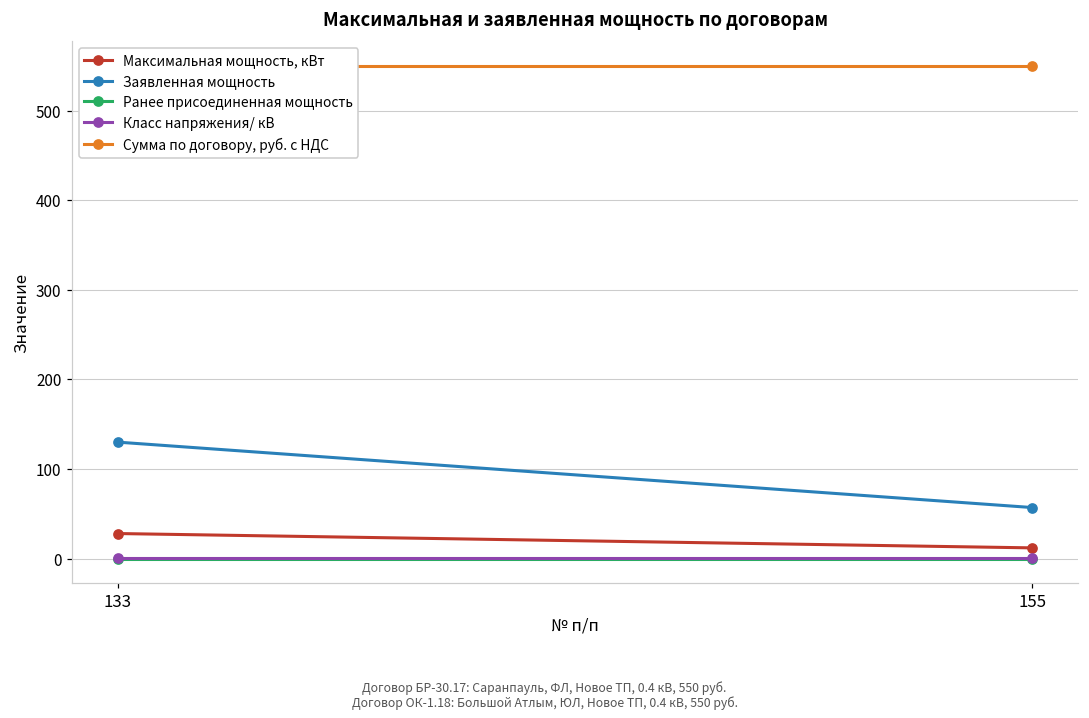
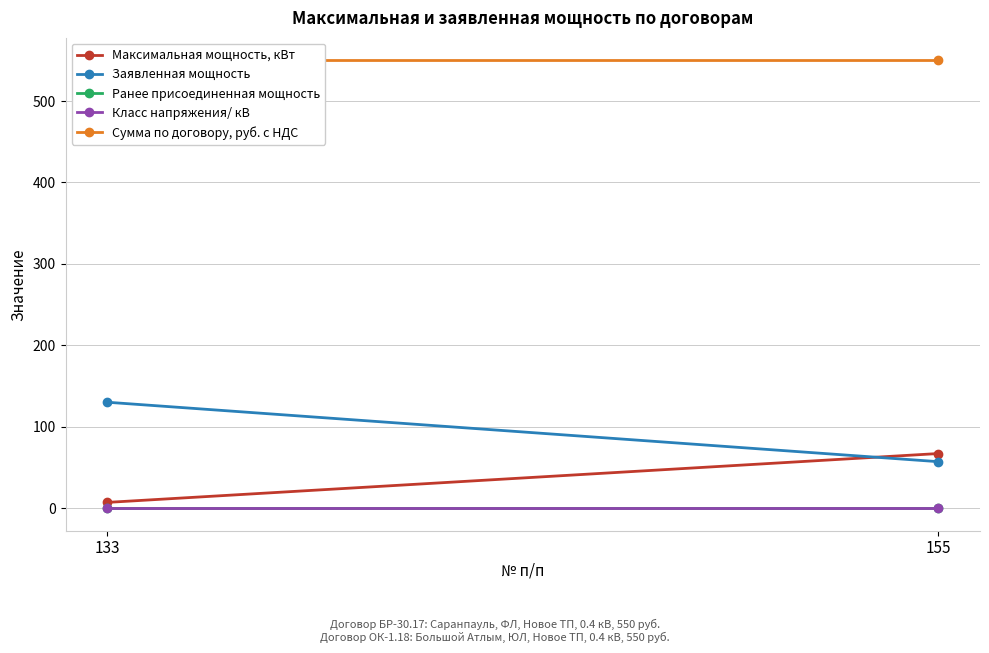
  {
    "Максимальная мощность, кВт": {
-     "133": 30,
-     "155": 10
+     "133": 10,
+     "155": 70
    },
    "Заявленная мощность": {
      "133": 130,
      "155": 60
    },
    "Класс напряжения/ кВ": {
      "133": 0,
      "155": 0
    },
    "Сумма по договору, руб. с НДС": {
      "155": 550
    }
  }
